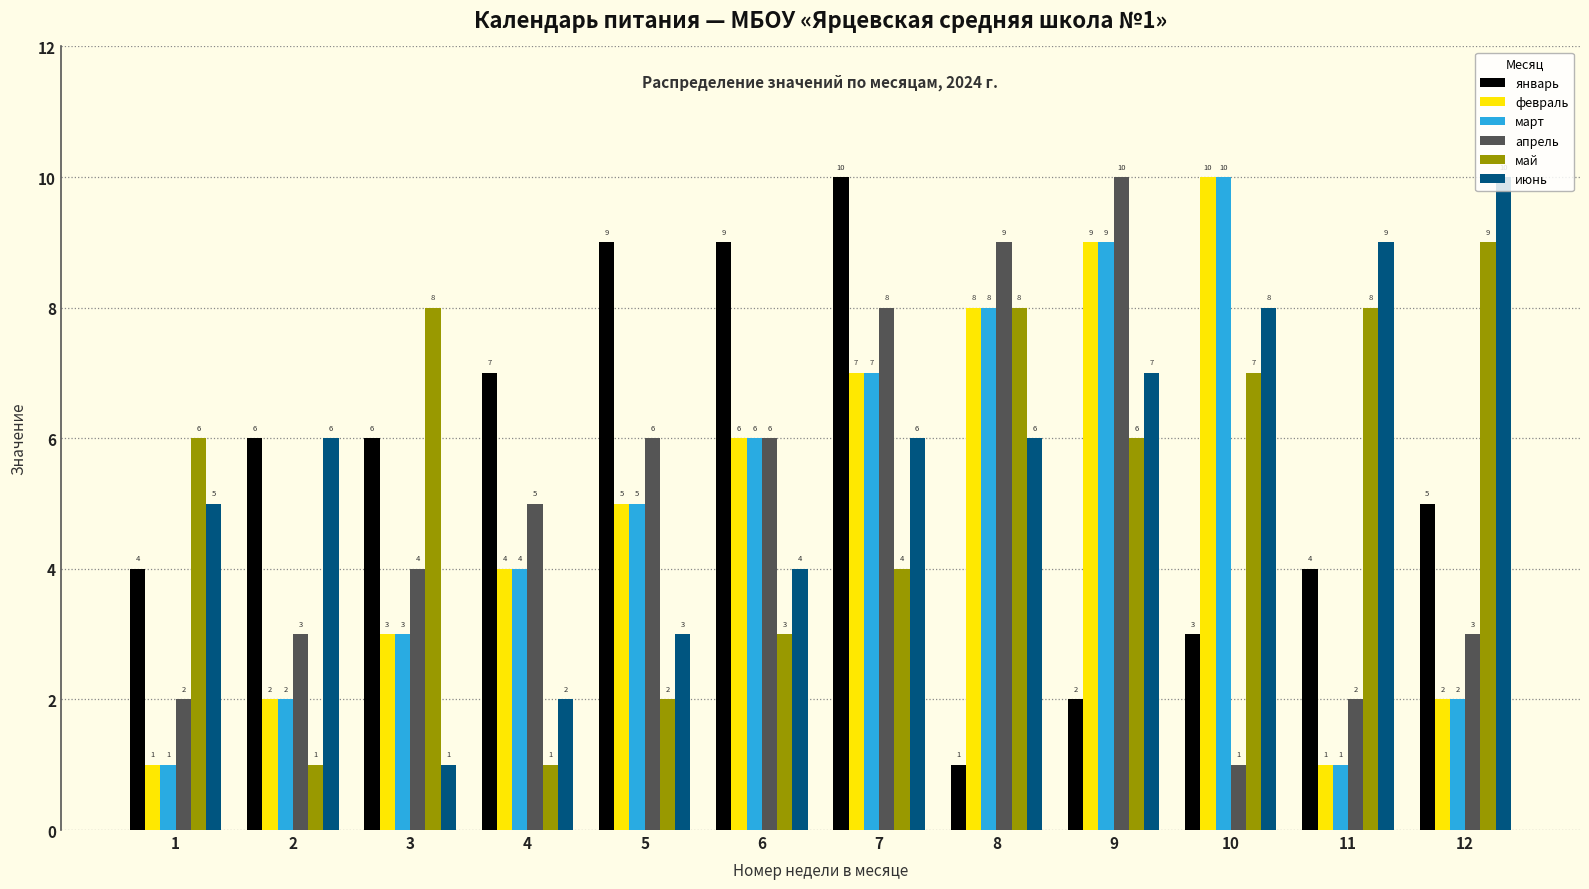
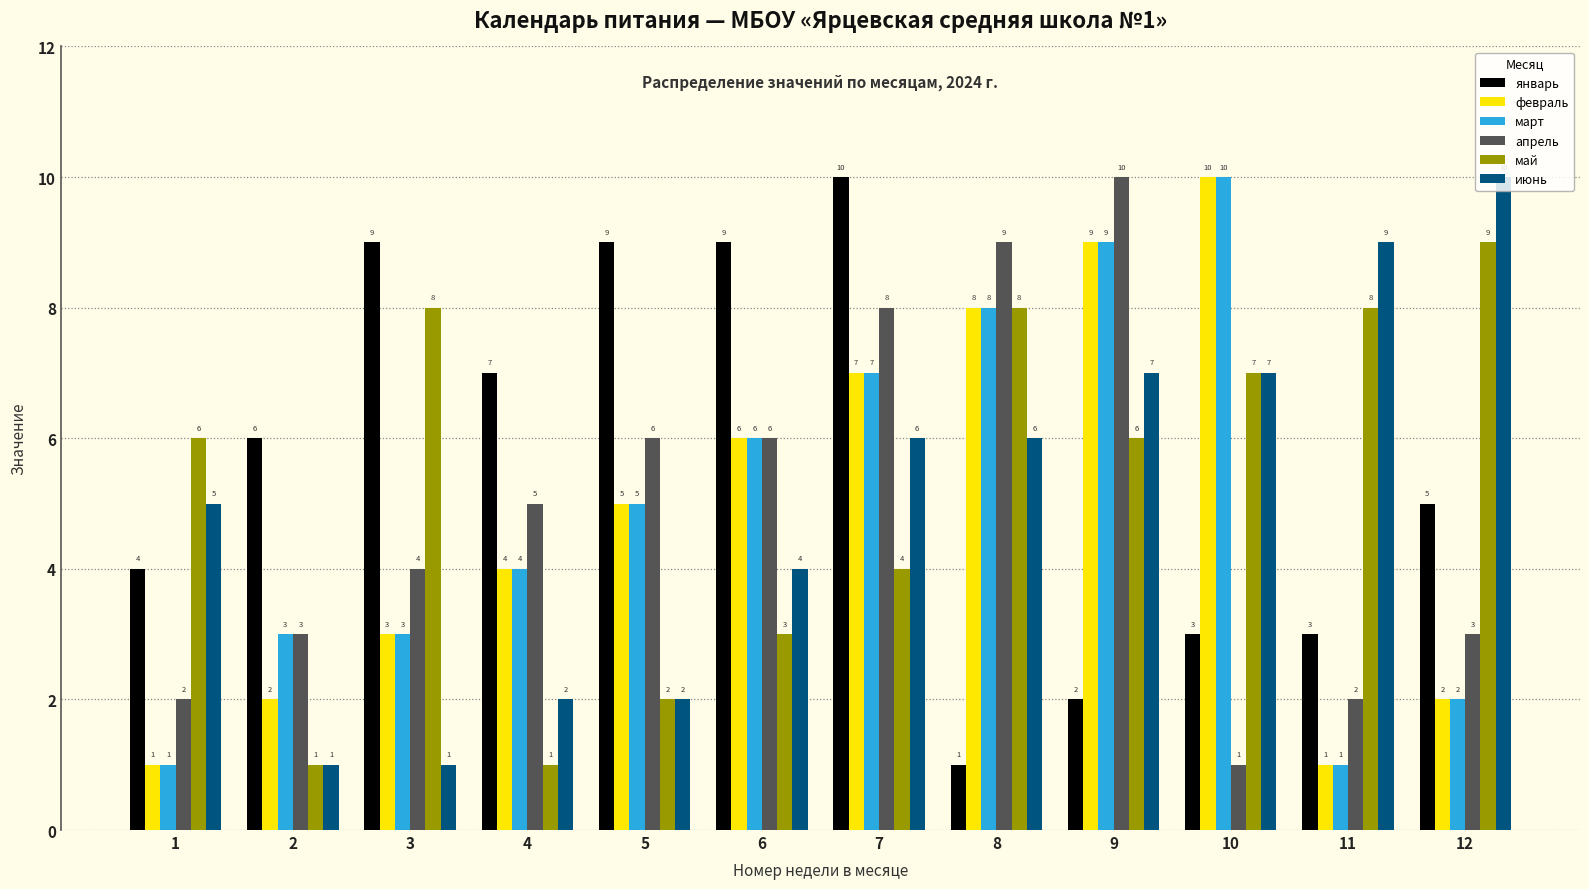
  {
    "январь": {
      "1": 4,
      "2": 6,
-     "3": 6,
+     "3": 9,
      "4": 7,
      "5": 9,
      "6": 9,
      "7": 10,
      "8": 1,
      "9": 2,
      "10": 3,
-     "11": 4,
+     "11": 3,
      "12": 5
    },
    "февраль": {
      "1": 1,
      "2": 2,
      "3": 3,
      "4": 4,
      "5": 5,
      "6": 6,
      "7": 7,
      "8": 8,
      "9": 9,
      "10": 10,
      "11": 1,
      "12": 2
    },
    "март": {
      "1": 1,
-     "2": 2,
+     "2": 3,
      "3": 3,
      "4": 4,
      "5": 5,
      "6": 6,
      "7": 7,
      "8": 8,
      "9": 9,
      "10": 10,
      "11": 1,
      "12": 2
    },
    "апрель": {
      "1": 2,
      "2": 3,
      "3": 4,
      "4": 5,
      "5": 6,
      "6": 6,
      "7": 8,
      "8": 9,
      "9": 10,
      "10": 1,
      "11": 2,
      "12": 3
    },
    "май": {
      "1": 6,
      "2": 1,
      "3": 8,
      "4": 1,
      "5": 2,
      "6": 3,
      "7": 4,
      "8": 8,
      "9": 6,
      "10": 7,
      "11": 8,
      "12": 9
    },
    "июнь": {
      "1": 5,
-     "2": 6,
+     "2": 1,
      "3": 1,
      "4": 2,
-     "5": 3,
+     "5": 2,
      "6": 4,
      "7": 6,
      "8": 6,
      "9": 7,
-     "10": 8,
+     "10": 7,
      "11": 9
    }
  }
